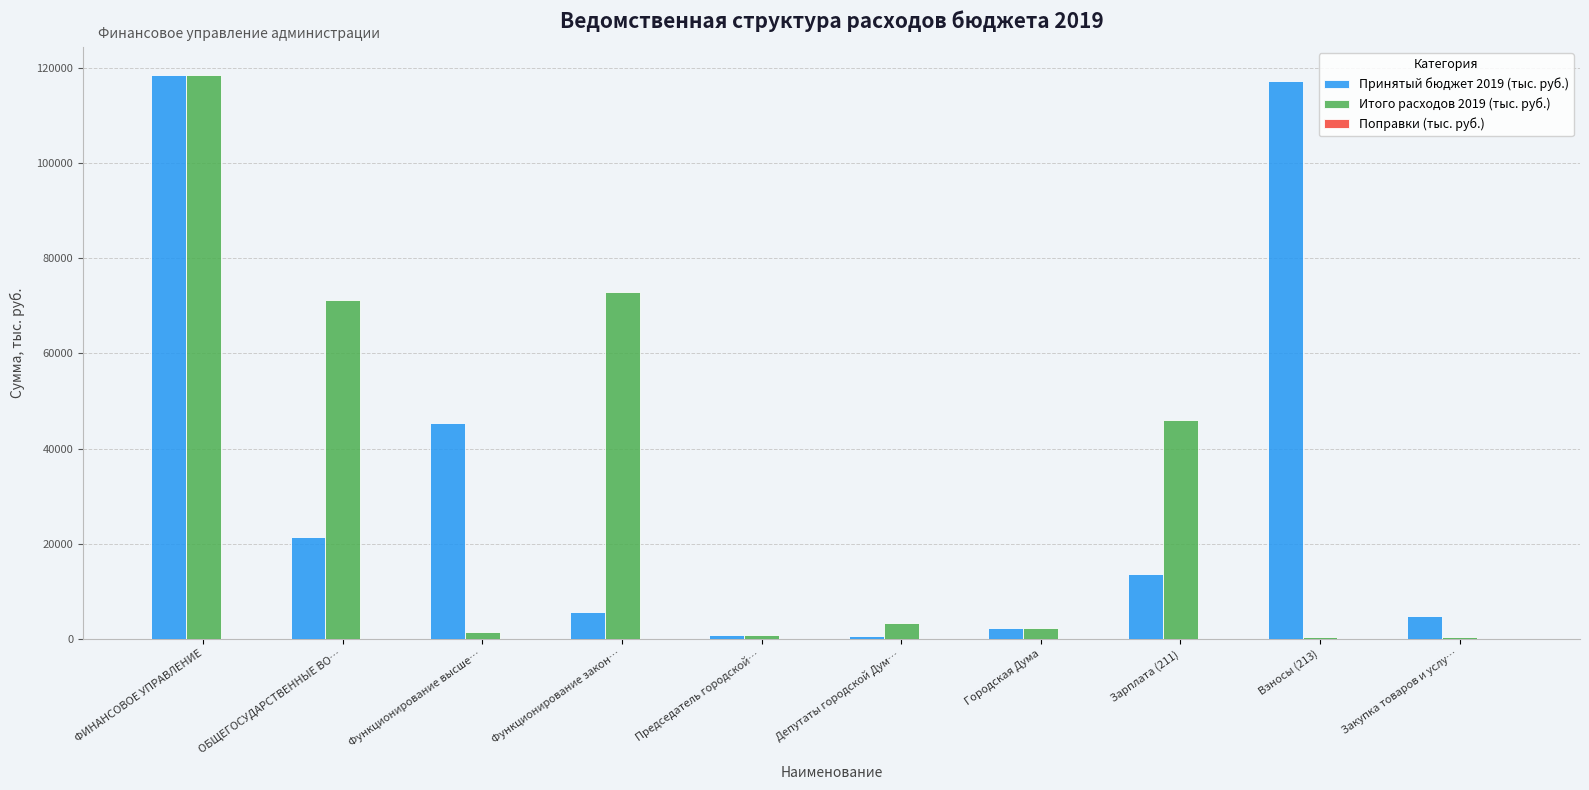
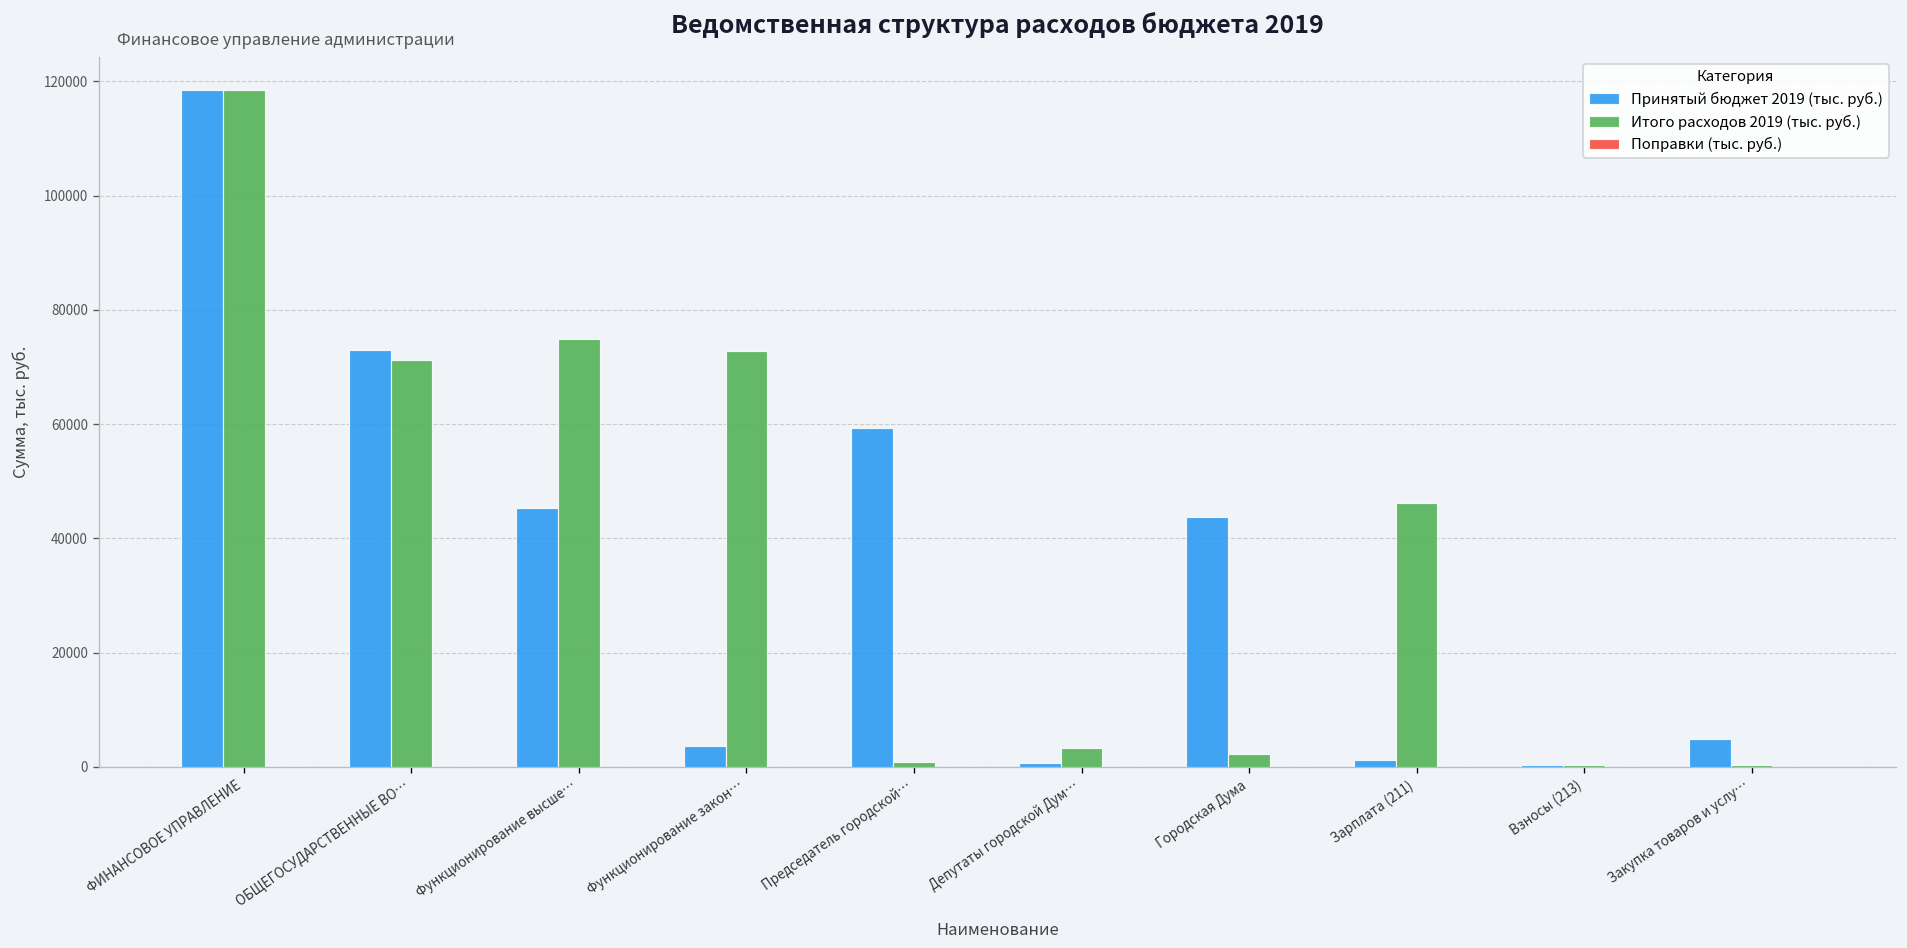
  {
    "Принятый бюджет 2019 (тыс. руб.)": {
      "ФИНАНСОВОЕ УПРАВЛЕНИЕ": 118000,
-     "ОБЩЕГОСУДАРСТВЕННЫЕ ВО…": 22000,
+     "ОБЩЕГОСУДАРСТВЕННЫЕ ВО…": 73000,
      "Функционирование высше…": 45000,
-     "Функционирование закон…": 6000,
-     "Председатель городской…": 1000,
+     "Функционирование закон…": 4000,
+     "Председатель городской…": 59000,
      "Депутаты городской Дум…": 1000,
-     "Городская Дума": 2000,
-     "Зарплата (211)": 14000,
-     "Взносы (213)": 117000,
+     "Городская Дума": 44000,
+     "Зарплата (211)": 1000,
+     "Взносы (213)": 0,
      "Закупка товаров и услу…": 5000
    },
    "Итого расходов 2019 (тыс. руб.)": {
      "ФИНАНСОВОЕ УПРАВЛЕНИЕ": 118000,
      "ОБЩЕГОСУДАРСТВЕННЫЕ ВО…": 71000,
-     "Функционирование высше…": 1000,
+     "Функционирование высше…": 75000,
      "Функционирование закон…": 73000,
      "Председатель городской…": 1000,
      "Депутаты городской Дум…": 3000,
      "Городская Дума": 2000,
      "Зарплата (211)": 46000
    },
    "Поправки (тыс. руб.)": {
      "ФИНАНСОВОЕ УПРАВЛЕНИЕ": 0,
      "ОБЩЕГОСУДАРСТВЕННЫЕ ВО…": 0,
      "Функционирование высше…": 0,
      "Функционирование закон…": 0,
      "Председатель городской…": 0,
      "Депутаты городской Дум…": 0,
      "Городская Дума": 0,
      "Зарплата (211)": 0,
      "Взносы (213)": 0,
      "Закупка товаров и услу…": 0
    }
  }
